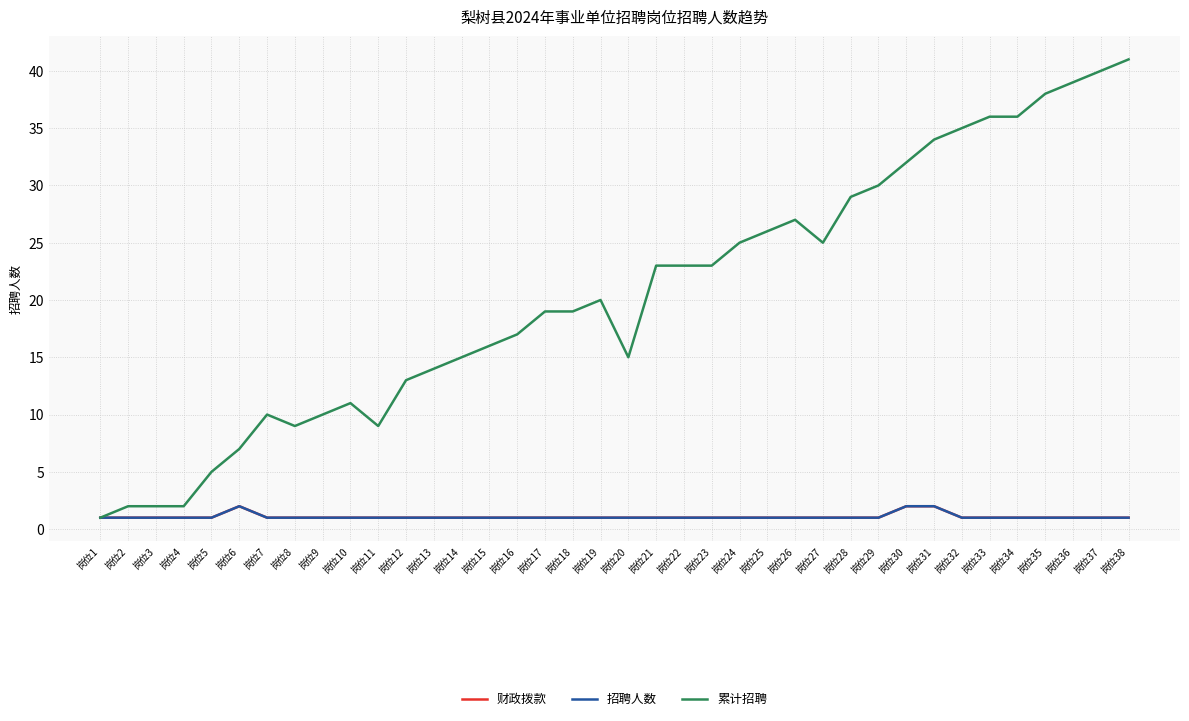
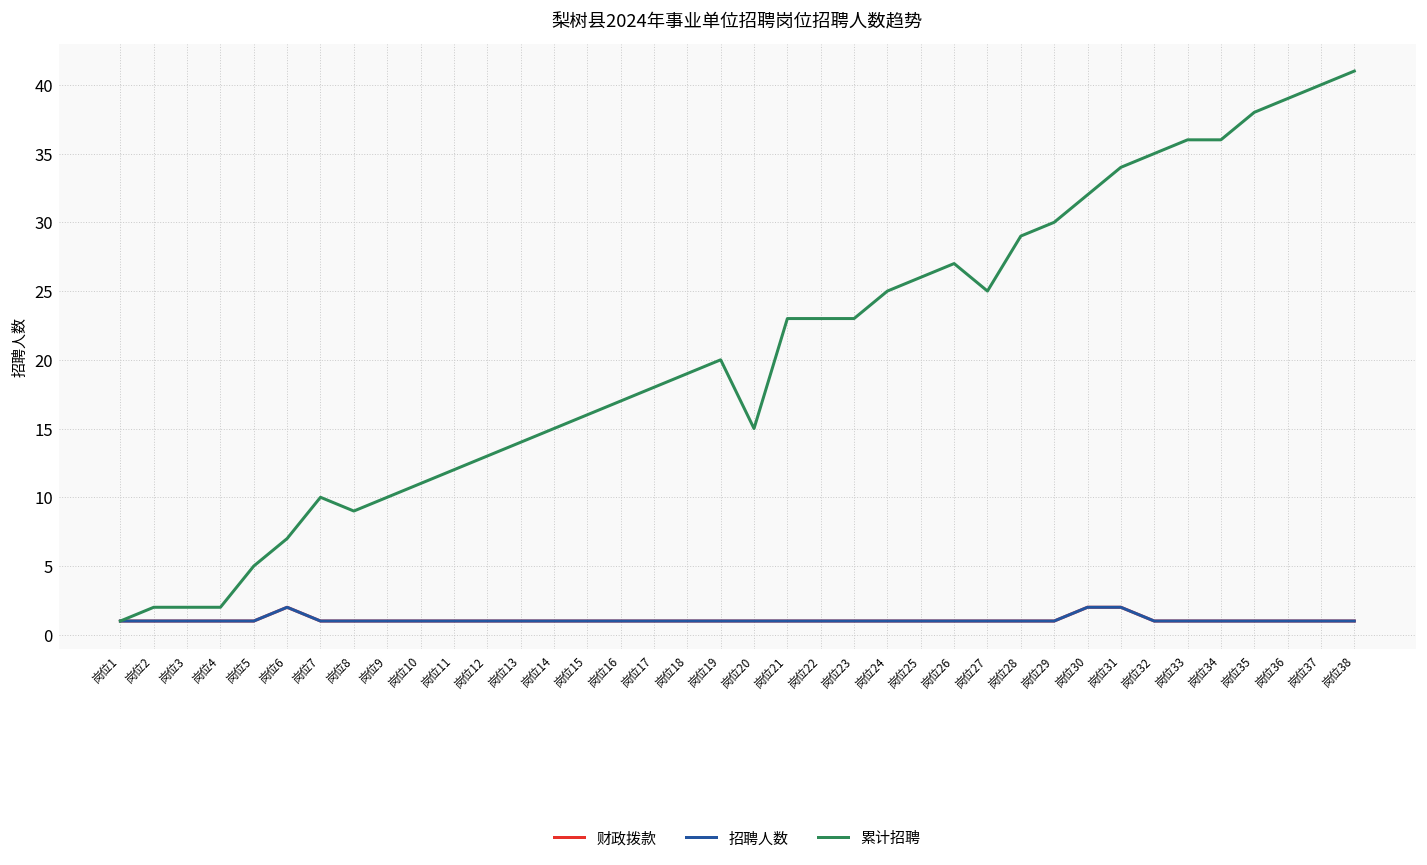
  {
    "招聘人数": {
      "岗位2": 1,
      "岗位3": 1,
      "岗位4": 1,
      "岗位5": 1,
      "岗位6": 2,
      "岗位7": 1,
      "岗位8": 1,
      "岗位9": 1,
      "岗位10": 1,
      "岗位11": 1,
      "岗位12": 1,
      "岗位13": 1,
      "岗位14": 1,
      "岗位15": 1,
      "岗位16": 1,
      "岗位17": 1,
      "岗位18": 1,
      "岗位19": 1,
      "岗位20": 1,
      "岗位21": 1,
      "岗位22": 1,
      "岗位23": 1,
      "岗位24": 1,
      "岗位25": 1,
      "岗位26": 1,
      "岗位27": 1,
      "岗位28": 1,
      "岗位29": 1,
      "岗位30": 2,
      "岗位31": 2,
      "岗位32": 1,
      "岗位33": 1,
      "岗位34": 1,
      "岗位35": 1,
      "岗位36": 1,
      "岗位37": 1,
      "岗位38": 1
    },
    "累计招聘": {
      "岗位2": 2,
      "岗位3": 2,
      "岗位4": 2,
      "岗位5": 5,
      "岗位6": 7,
      "岗位7": 10,
      "岗位8": 9,
      "岗位9": 10,
      "岗位10": 11,
-     "岗位11": 9,
+     "岗位11": 12,
      "岗位12": 13,
      "岗位13": 14,
      "岗位14": 15,
      "岗位15": 16,
      "岗位16": 17,
-     "岗位17": 19,
+     "岗位17": 18,
      "岗位18": 19,
      "岗位19": 20,
      "岗位20": 15,
      "岗位21": 23,
      "岗位22": 23,
      "岗位23": 23,
      "岗位24": 25,
      "岗位25": 26,
      "岗位26": 27,
      "岗位27": 25,
      "岗位28": 29,
      "岗位29": 30,
      "岗位30": 32,
      "岗位31": 34,
      "岗位32": 35,
      "岗位33": 36,
      "岗位34": 36,
      "岗位35": 38,
      "岗位36": 39,
      "岗位37": 40,
      "岗位38": 41
    }
  }
